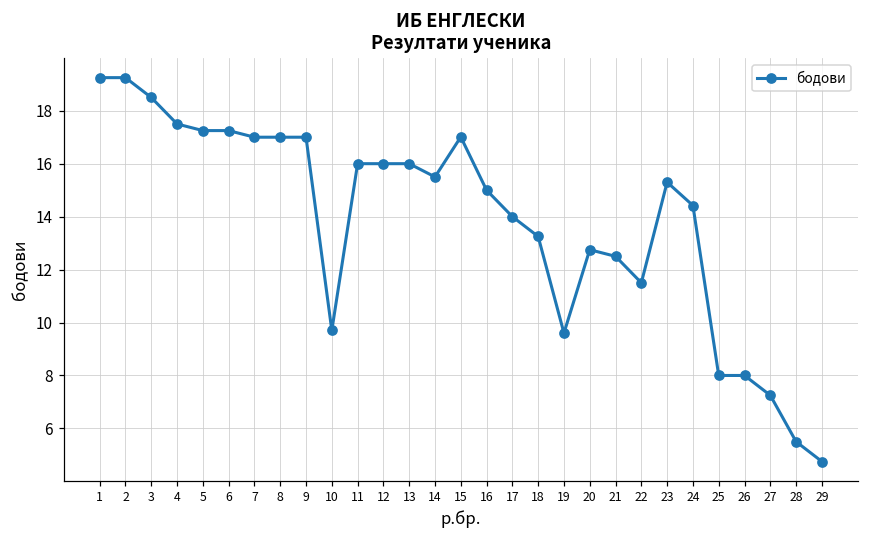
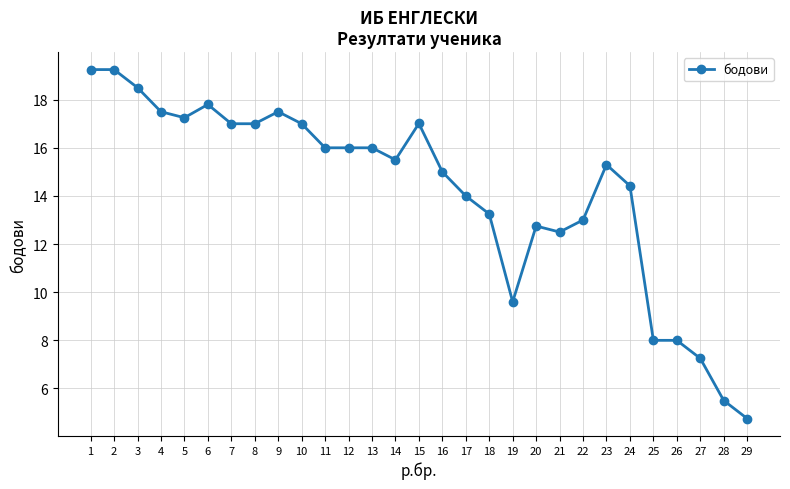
  {
    "1": 19.3,
    "2": 19.3,
    "3": 18.5,
    "4": 17.5,
    "5": 17.3,
-   "6": 17.3,
+   "6": 17.8,
    "7": 17.0,
    "8": 17.0,
-   "9": 17.0,
-   "10": 9.7,
+   "9": 17.5,
+   "10": 17.0,
    "11": 16.0,
    "12": 16.0,
    "13": 16.0,
    "14": 15.5,
    "15": 17.0,
    "16": 15.0,
    "17": 14.0,
    "18": 13.3,
    "19": 9.6,
    "20": 12.8,
    "21": 12.5,
-   "22": 11.5,
+   "22": 13.0,
    "23": 15.3,
    "24": 14.4,
    "25": 8.0,
    "26": 8.0,
    "27": 7.3,
    "28": 5.5,
    "29": 4.8
  }
